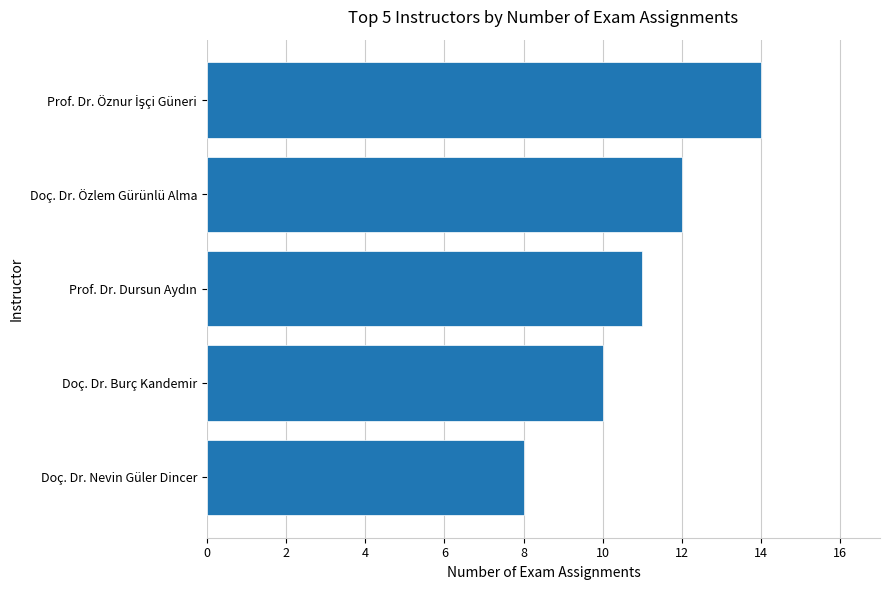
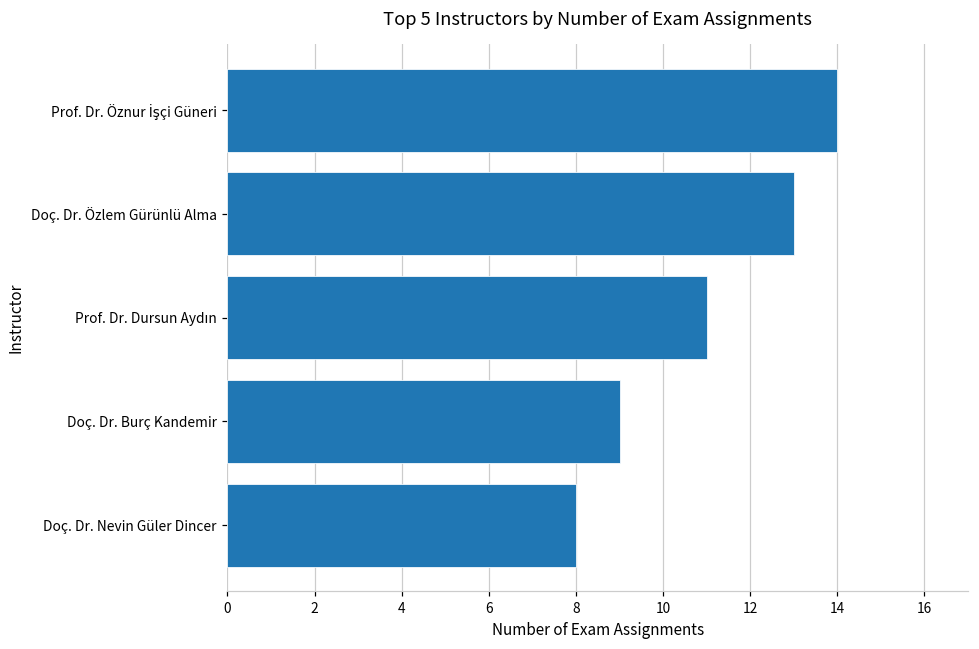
  {
    "Prof. Dr. Öznur İşçi Güneri": 14,
-   "Doç. Dr. Özlem Gürünlü Alma": 12,
+   "Doç. Dr. Özlem Gürünlü Alma": 13,
    "Prof. Dr. Dursun Aydın": 11,
-   "Doç. Dr. Burç Kandemir": 10,
+   "Doç. Dr. Burç Kandemir": 9,
    "Doç. Dr. Nevin Güler Dincer": 8
  }
